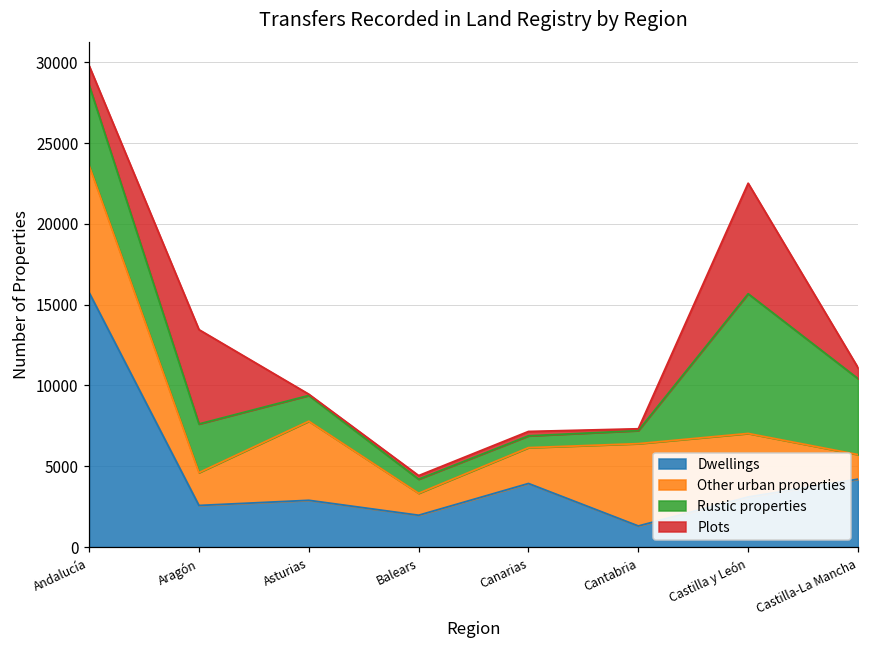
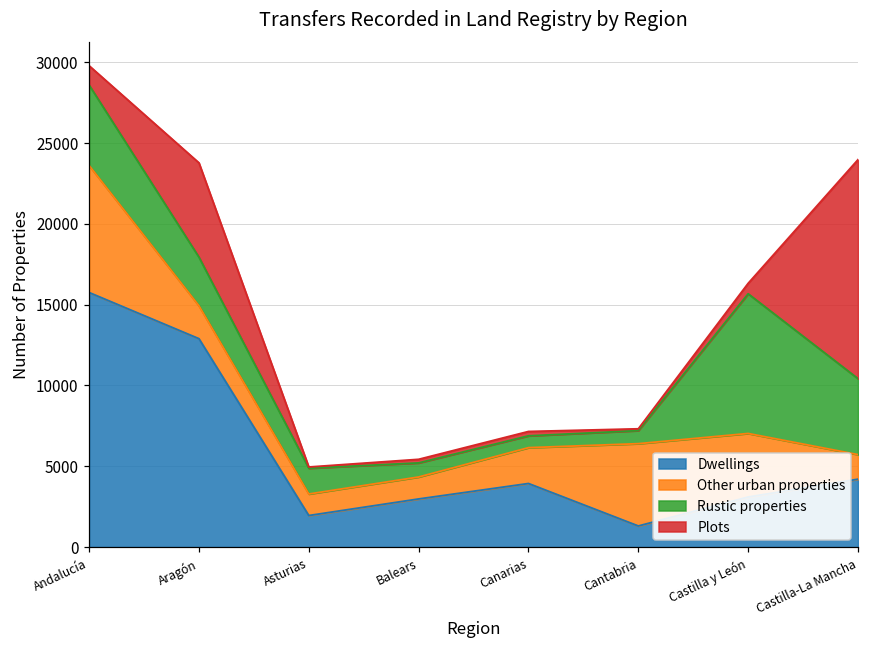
  {
    "Dwellings": {
      "Andalucía": 15800,
-     "Aragón": 2600,
-     "Asturias": 2900,
-     "Balears": 2000,
+     "Aragón": 12900,
+     "Asturias": 2000,
+     "Balears": 3000,
      "Canarias": 3900,
      "Cantabria": 1300,
      "Castilla-La Mancha": 4200
    },
    "Other urban properties": {
      "Andalucía": 7900,
      "Aragón": 2000,
-     "Asturias": 4900,
+     "Asturias": 1300,
      "Balears": 1400,
      "Canarias": 2200,
      "Cantabria": 5100,
      "Castilla y León": 3900,
      "Castilla-La Mancha": 1500
    },
    "Rustic properties": {
      "Andalucía": 5000,
      "Aragón": 3000,
      "Balears": 900,
      "Canarias": 700,
      "Castilla y León": 8600,
      "Castilla-La Mancha": 4700
    },
    "Plots": {
      "Andalucía": 1200,
      "Aragón": 5800,
      "Balears": 200,
      "Canarias": 300,
-     "Castilla y León": 6800,
-     "Castilla-La Mancha": 700
+     "Castilla y León": 600,
+     "Castilla-La Mancha": 13600
    }
  }
